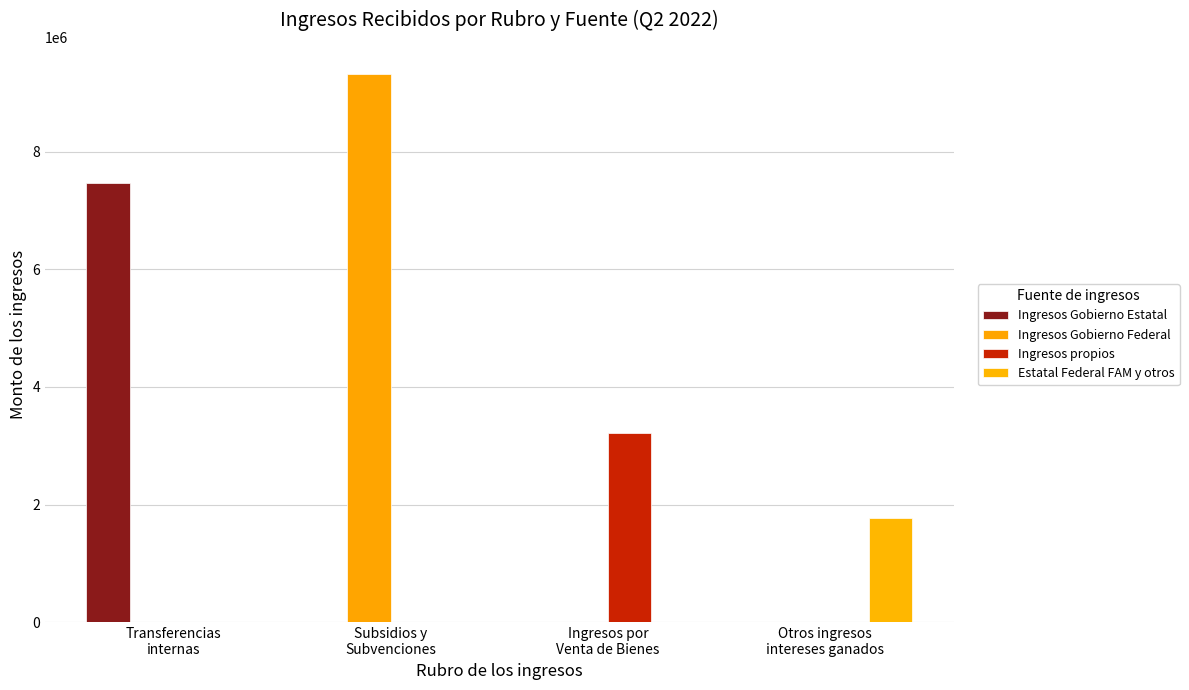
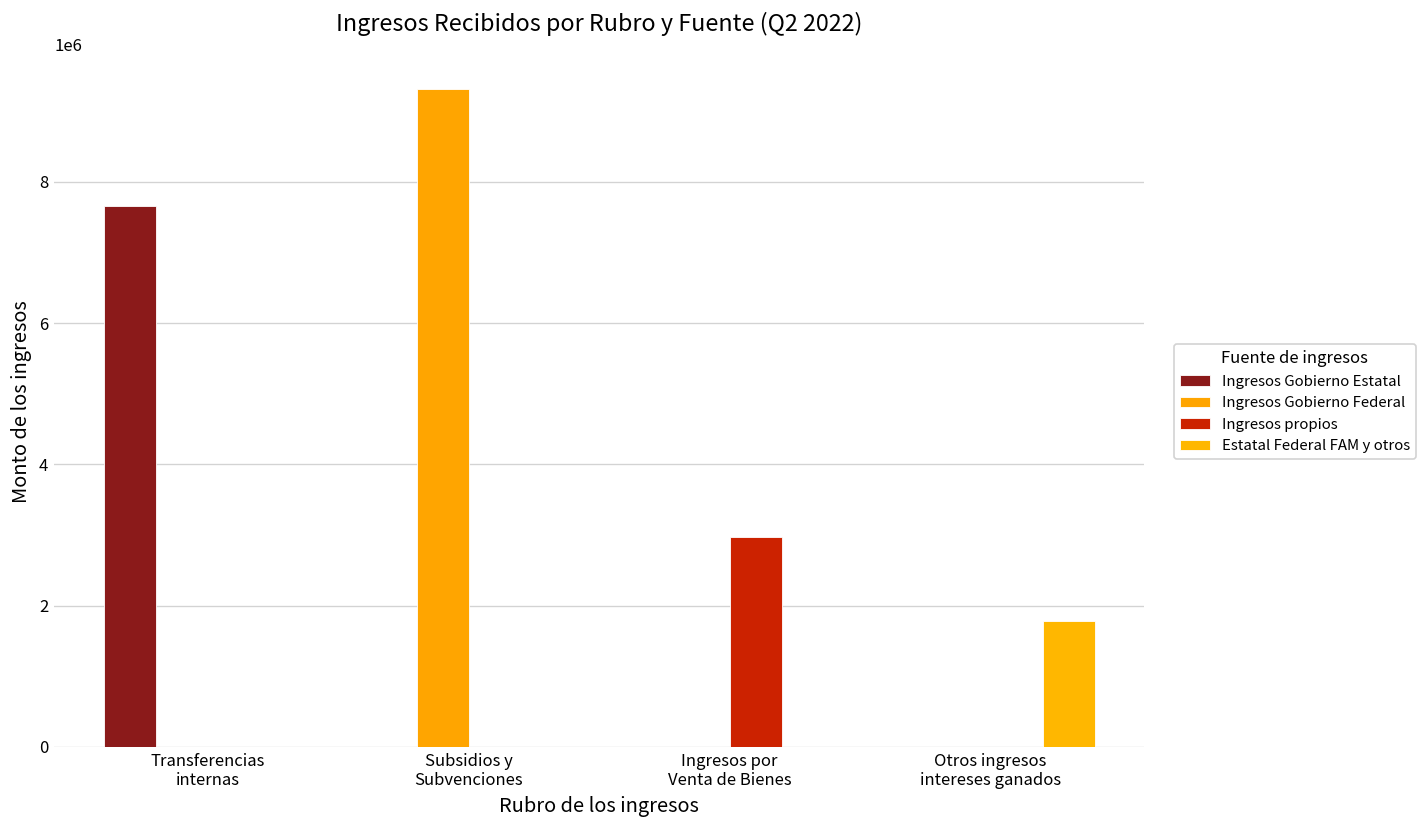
  {
    "Ingresos Gobierno Estatal": {
-     "Transferencias internas": 7500000,
+     "Transferencias internas": 7700000,
      "Subsidios y Subvenciones": 0,
      "Ingresos por Venta de Bienes": 0,
      "Otros ingresos intereses ganados": 0
    },
    "Ingresos propios": {
      "Transferencias internas": 0,
      "Subsidios y Subvenciones": 0,
-     "Ingresos por Venta de Bienes": 3200000,
+     "Ingresos por Venta de Bienes": 3000000,
      "Otros ingresos intereses ganados": 0
    }
  }
